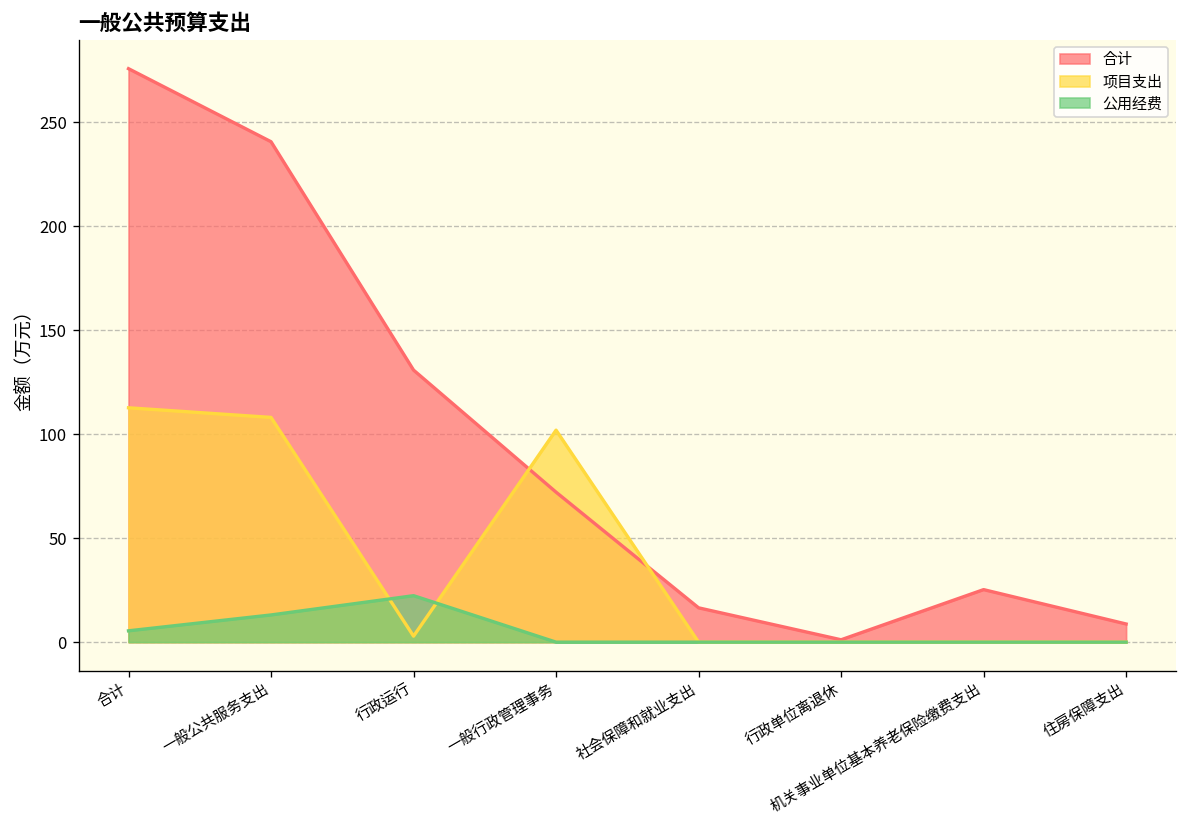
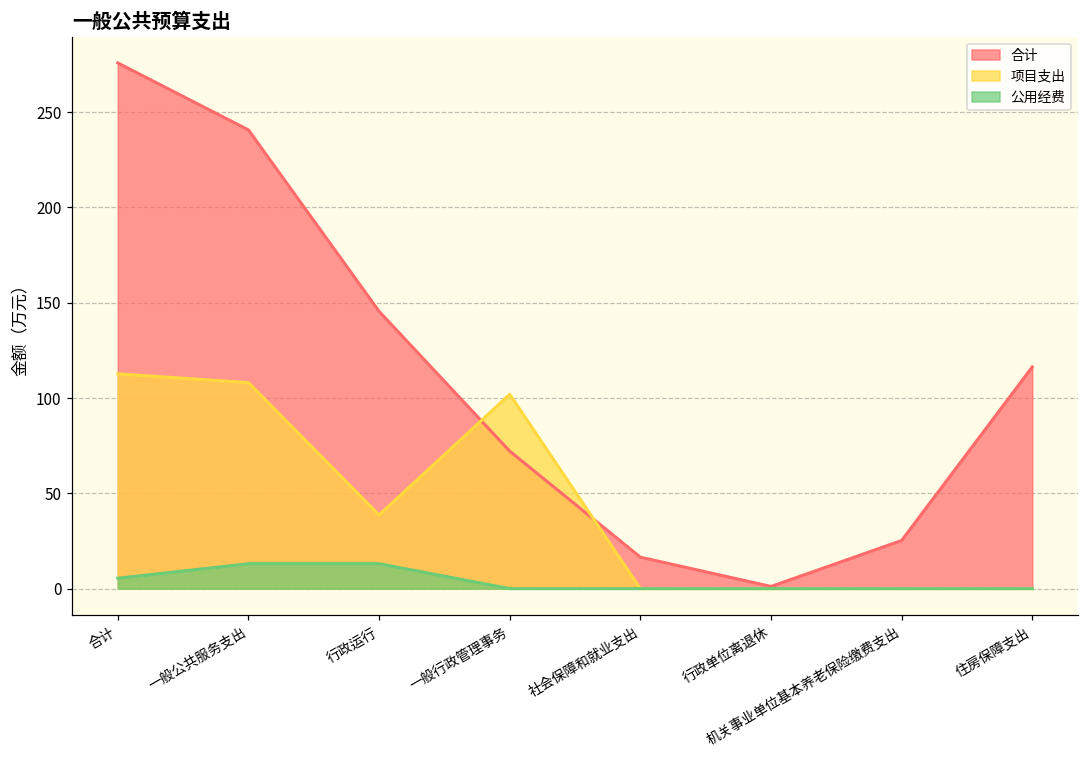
  {
    "合计": {
      "合计": 276,
      "一般公共服务支出": 241,
-     "行政运行": 131,
+     "行政运行": 145,
      "一般行政管理事务": 72,
      "社会保障和就业支出": 17,
      "机关事业单位基本养老保险缴费支出": 25,
-     "住房保障支出": 9
+     "住房保障支出": 116
    },
    "项目支出": {
      "合计": 113,
      "一般公共服务支出": 108,
-     "行政运行": 3,
+     "行政运行": 39,
      "一般行政管理事务": 102
    },
    "公用经费": {
      "合计": 5,
      "一般公共服务支出": 13,
-     "行政运行": 22,
+     "行政运行": 13,
      "一般行政管理事务": 0
    }
  }
